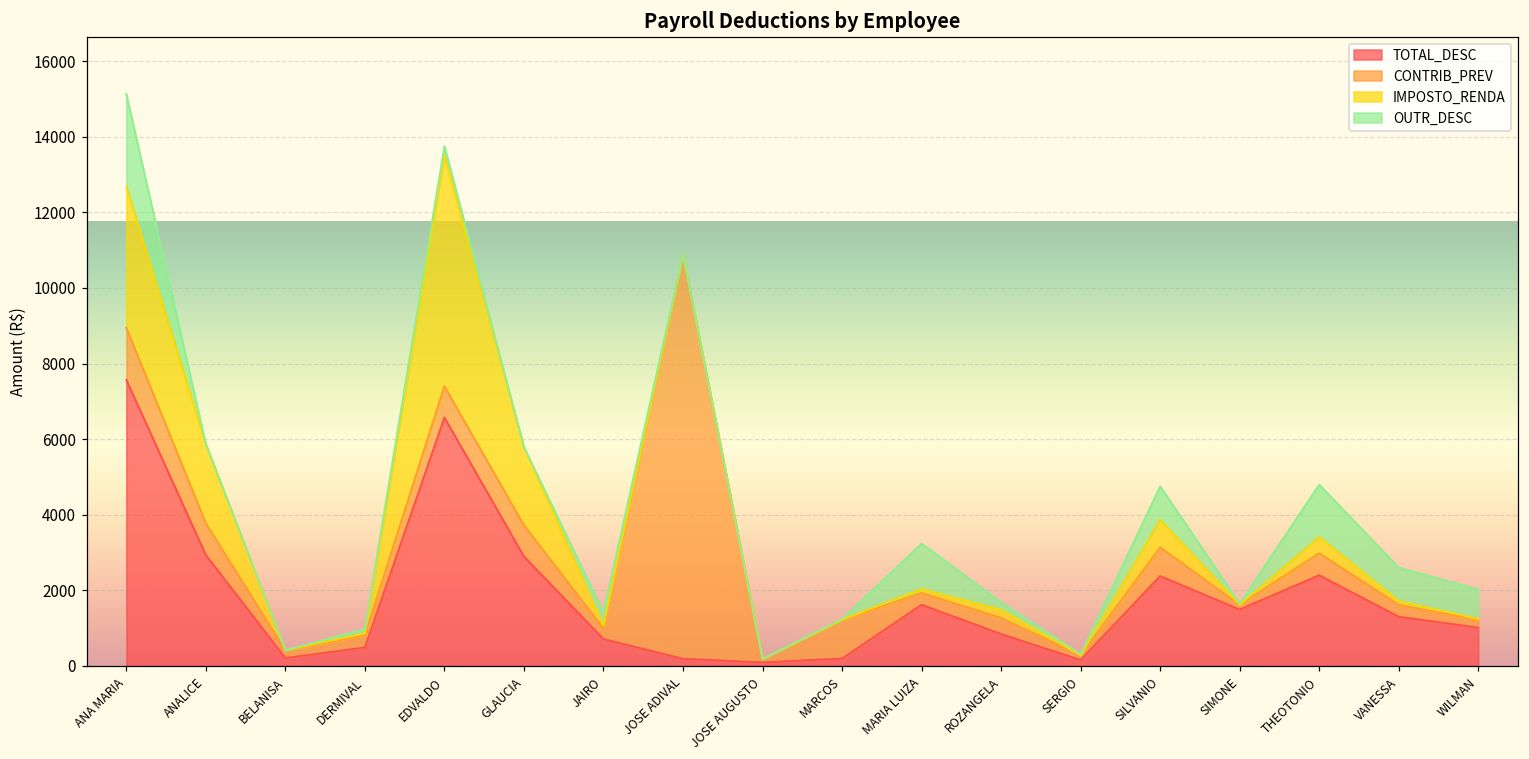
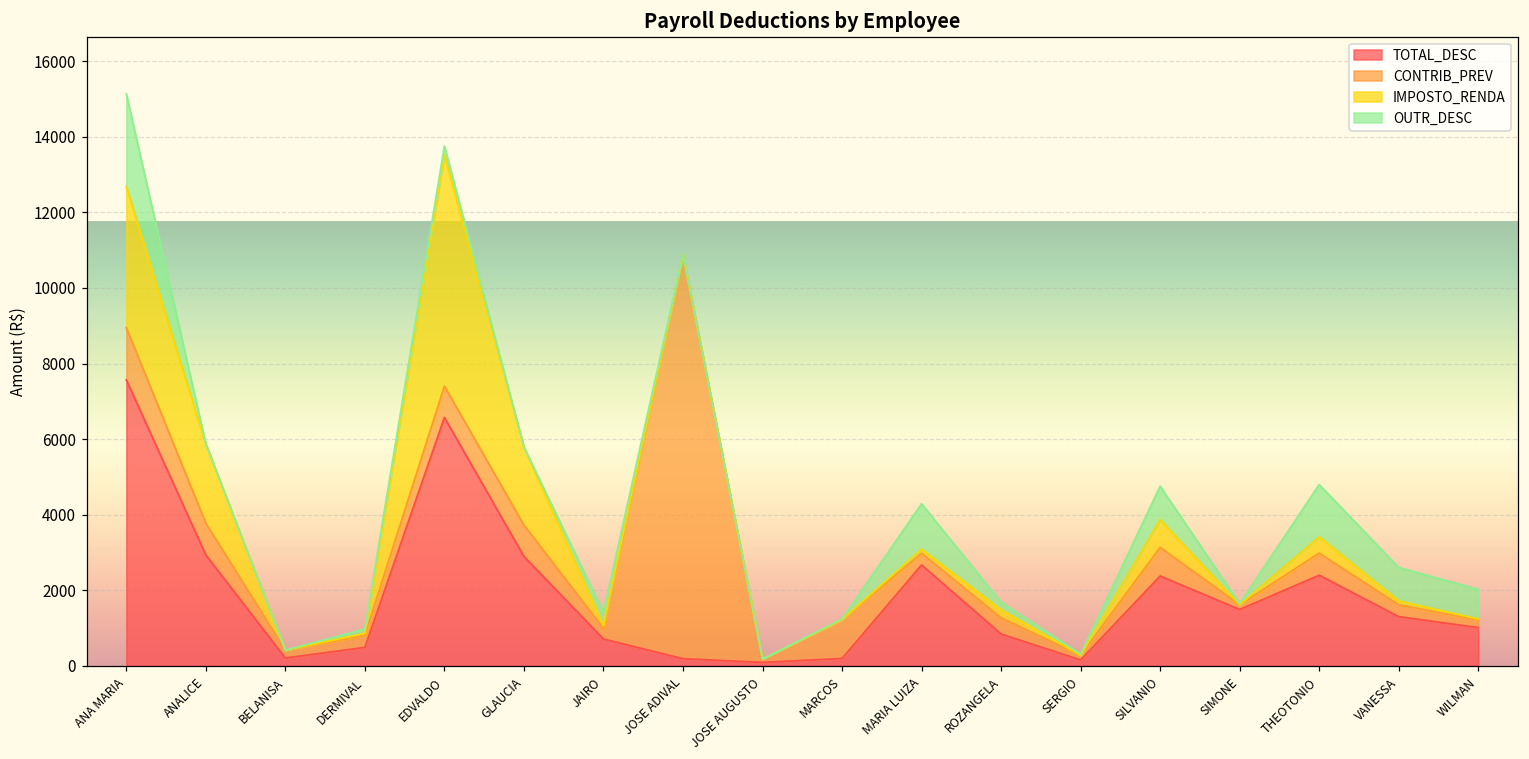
  {
    "TOTAL_DESC": {
      "ANA MARIA": 7600,
      "ANALICE": 2900,
      "BELANISA": 200,
      "DERMIVAL": 500,
      "EDVALDO": 6600,
      "GLAUCIA": 2900,
      "JAIRO": 700,
      "JOSE ADIVAL": 200,
      "JOSE AUGUSTO": 100,
      "MARCOS": 200,
-     "MARIA LUIZA": 1600,
+     "MARIA LUIZA": 2700,
      "ROZANGELA": 800,
      "SERGIO": 200,
      "SILVANIO": 2400,
      "SIMONE": 1500,
      "THEOTONIO": 2400,
      "VANESSA": 1300,
      "WILMAN": 1000
    },
    "CONTRIB_PREV": {
      "ANA MARIA": 1400,
      "ANALICE": 800,
      "EDVALDO": 800,
      "GLAUCIA": 800,
      "MARIA LUIZA": 300,
      "ROZANGELA": 400,
      "SILVANIO": 800,
      "THEOTONIO": 600,
      "VANESSA": 300
    },
    "IMPOSTO_RENDA": {
      "ANA MARIA": 3700,
      "EDVALDO": 6100,
      "MARIA LUIZA": 100,
      "ROZANGELA": 200,
      "SILVANIO": 700,
      "THEOTONIO": 400,
      "VANESSA": 100
    },
    "OUTR_DESC": {
      "ANA MARIA": 2500,
      "DERMIVAL": 100,
      "EDVALDO": 200,
      "JAIRO": 400,
      "MARIA LUIZA": 1200,
      "ROZANGELA": 200,
      "SILVANIO": 900,
      "THEOTONIO": 1400,
      "VANESSA": 900,
      "WILMAN": 800
    }
  }
